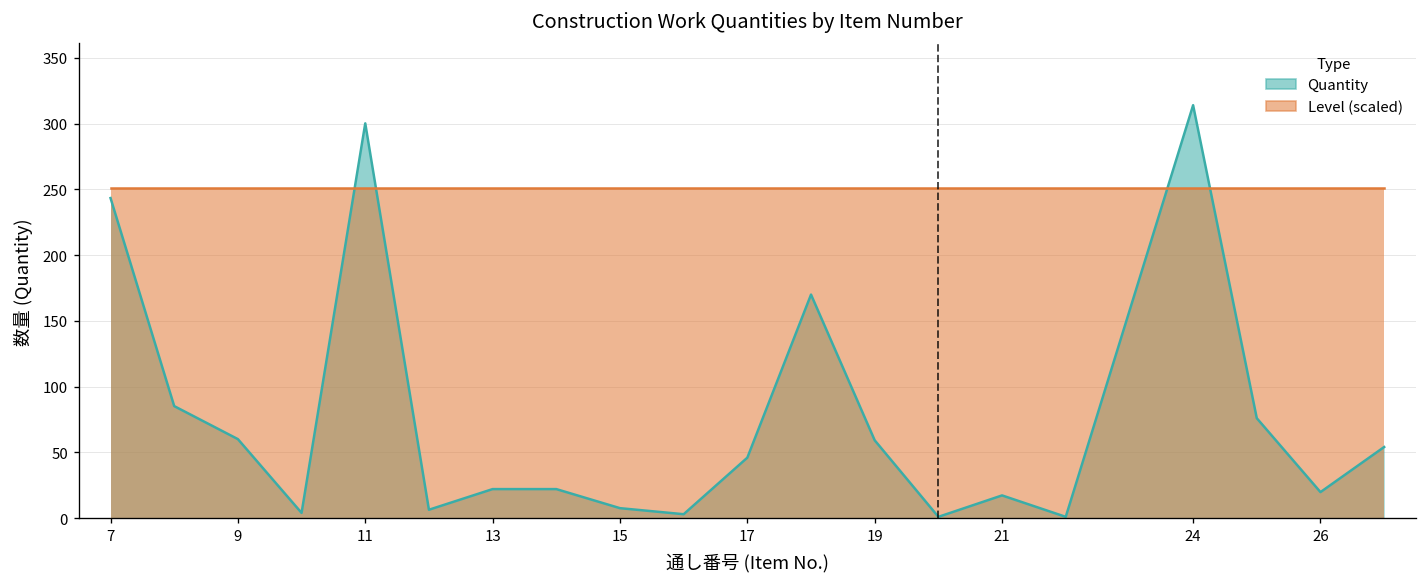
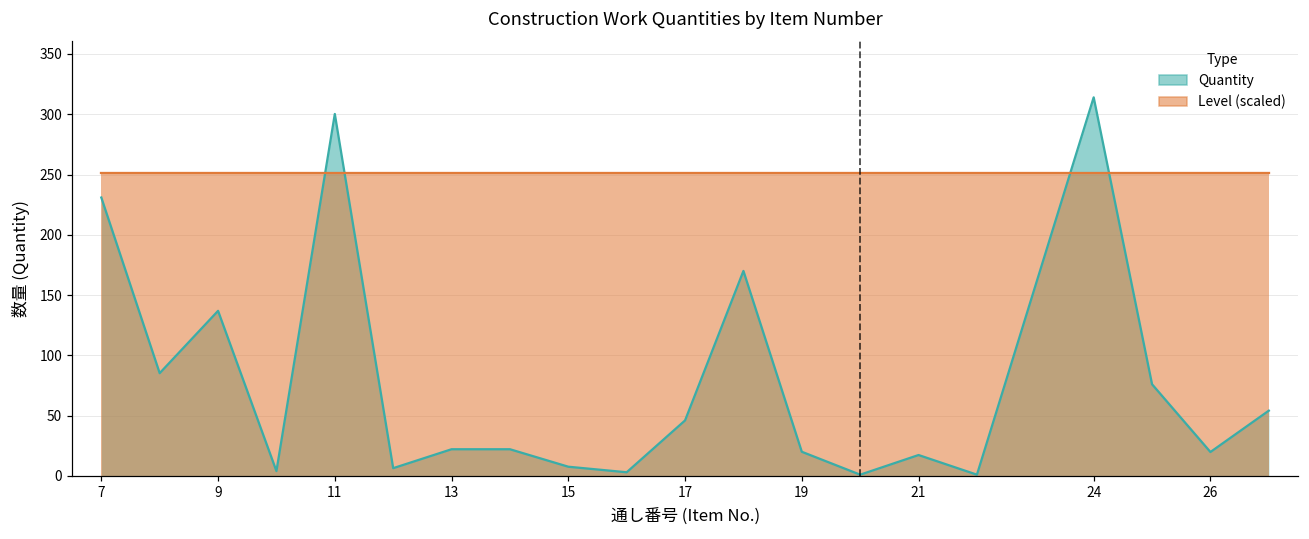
  {
    "Quantity": {
-     "7": 243,
-     "9": 60,
+     "7": 231,
+     "9": 137,
      "11": 300,
      "13": 22,
      "15": 8,
      "17": 46,
-     "19": 59,
+     "19": 20,
      "21": 17,
      "24": 314,
      "26": 20
    },
    "Level (scaled)": {
      "7": 251,
      "9": 251,
      "11": 251,
      "13": 251,
      "15": 251,
      "17": 251,
      "19": 251,
      "21": 251,
      "24": 251,
      "26": 251
    }
  }
